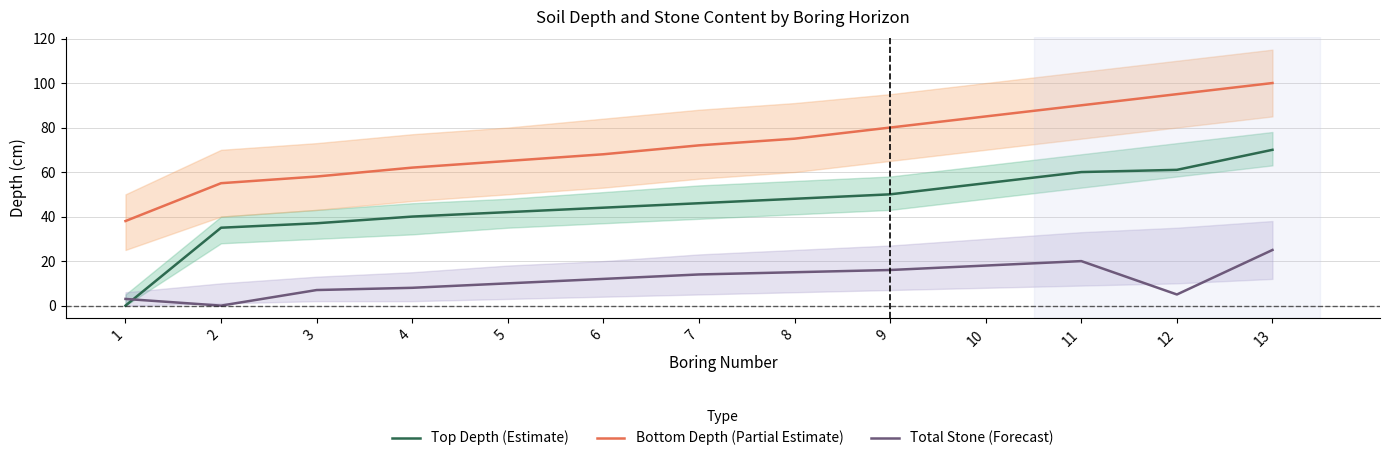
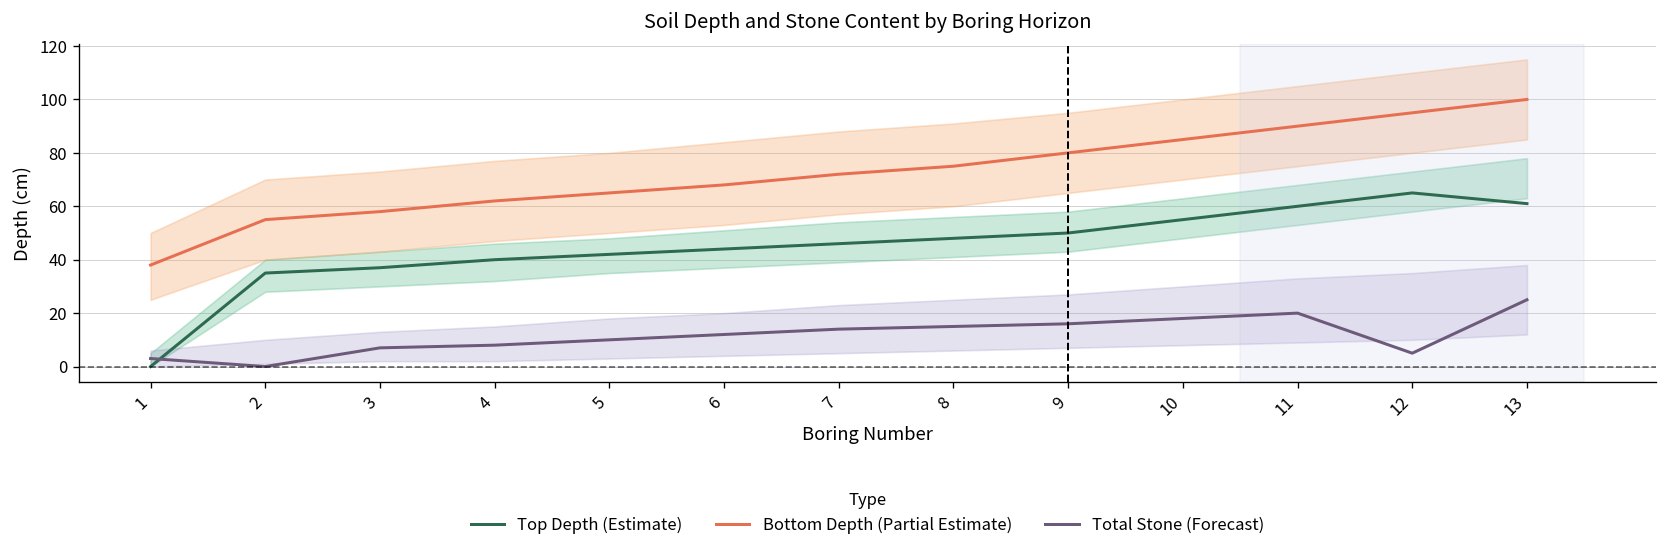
  {
    "Top Depth (Estimate)": {
      "1": 0,
      "2": 35,
      "3": 37,
      "4": 40,
      "5": 42,
      "6": 44,
      "7": 46,
      "8": 48,
      "9": 50,
      "10": 55,
      "11": 60,
-     "12": 61,
-     "13": 70
+     "12": 65,
+     "13": 61
    },
    "Total Stone (Forecast)": {
      "1": 3,
      "2": 0,
      "3": 7,
      "4": 8,
      "5": 10,
      "6": 12,
      "7": 14,
      "8": 15,
      "9": 16,
      "10": 18,
      "11": 20,
      "12": 5,
      "13": 25
    }
  }
